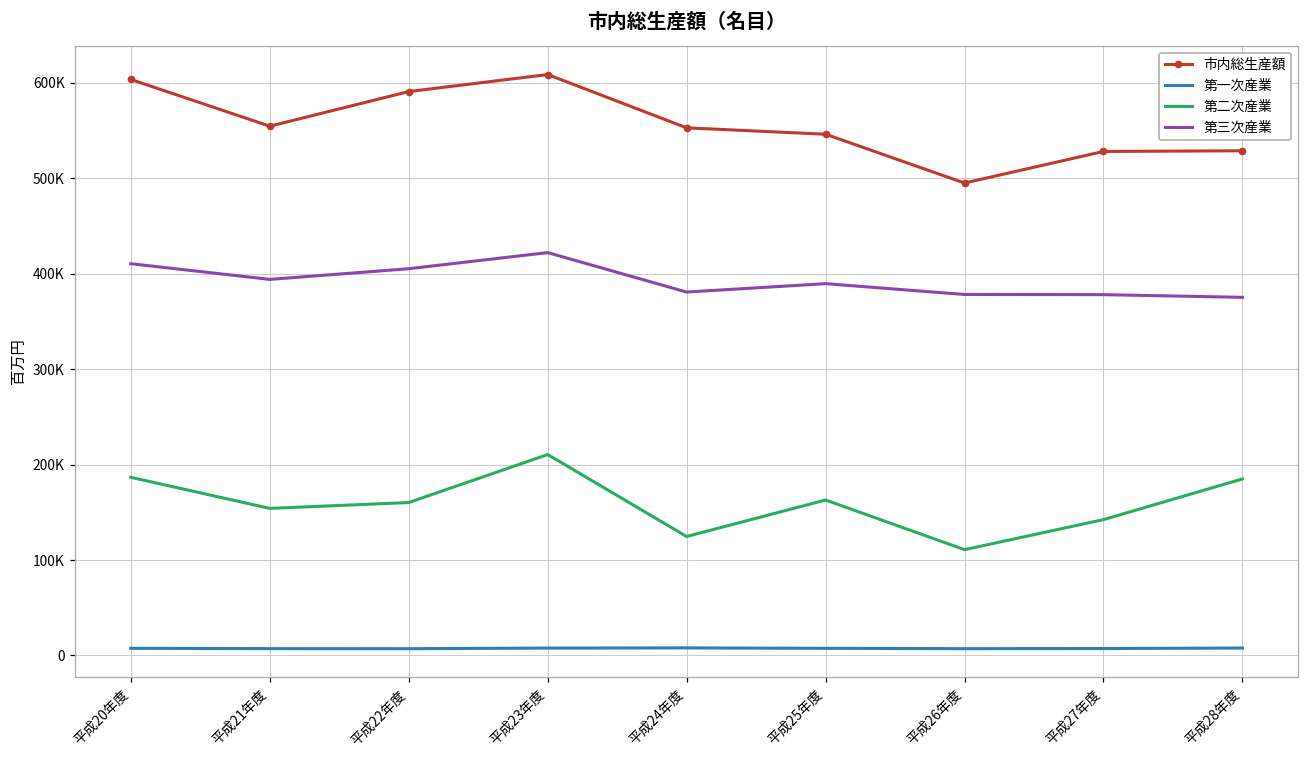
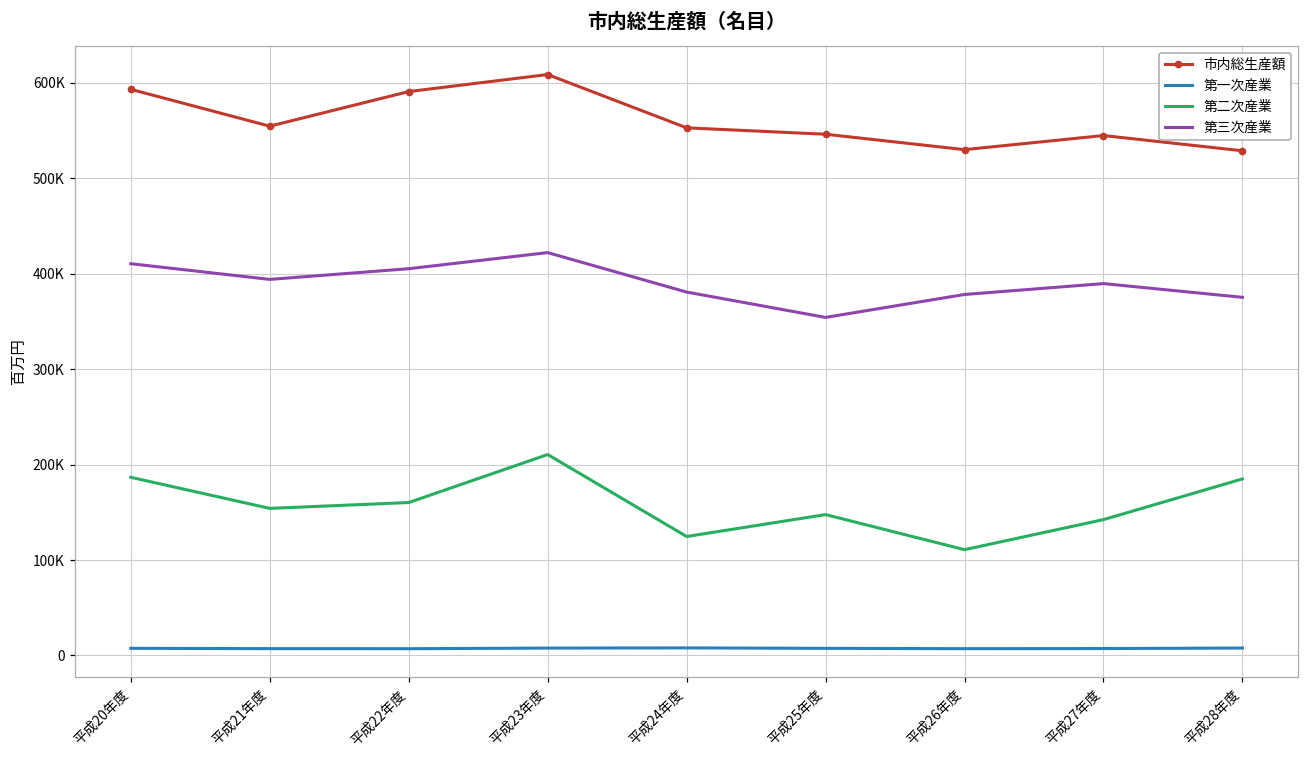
  {
    "市内総生産額": {
-     "平成20年度": 600000,
+     "平成20年度": 590000,
      "平成21年度": 550000,
      "平成22年度": 590000,
      "平成23年度": 610000,
      "平成24年度": 550000,
      "平成25年度": 550000,
-     "平成26年度": 500000,
-     "平成27年度": 530000,
+     "平成26年度": 530000,
+     "平成27年度": 540000,
      "平成28年度": 530000
    },
    "第一次産業": {
      "平成20年度": 10000,
      "平成21年度": 10000,
      "平成22年度": 10000,
      "平成23年度": 10000,
      "平成24年度": 10000,
      "平成25年度": 10000,
      "平成26年度": 10000,
      "平成27年度": 10000,
      "平成28年度": 10000
    },
    "第二次産業": {
      "平成20年度": 190000,
      "平成21年度": 150000,
      "平成22年度": 160000,
      "平成23年度": 210000,
      "平成24年度": 120000,
-     "平成25年度": 160000,
+     "平成25年度": 150000,
      "平成26年度": 110000,
      "平成27年度": 140000,
      "平成28年度": 180000
    },
    "第三次産業": {
      "平成20年度": 410000,
      "平成21年度": 390000,
      "平成22年度": 410000,
      "平成23年度": 420000,
      "平成24年度": 380000,
-     "平成25年度": 390000,
+     "平成25年度": 350000,
      "平成26年度": 380000,
-     "平成27年度": 380000,
+     "平成27年度": 390000,
      "平成28年度": 380000
    }
  }
